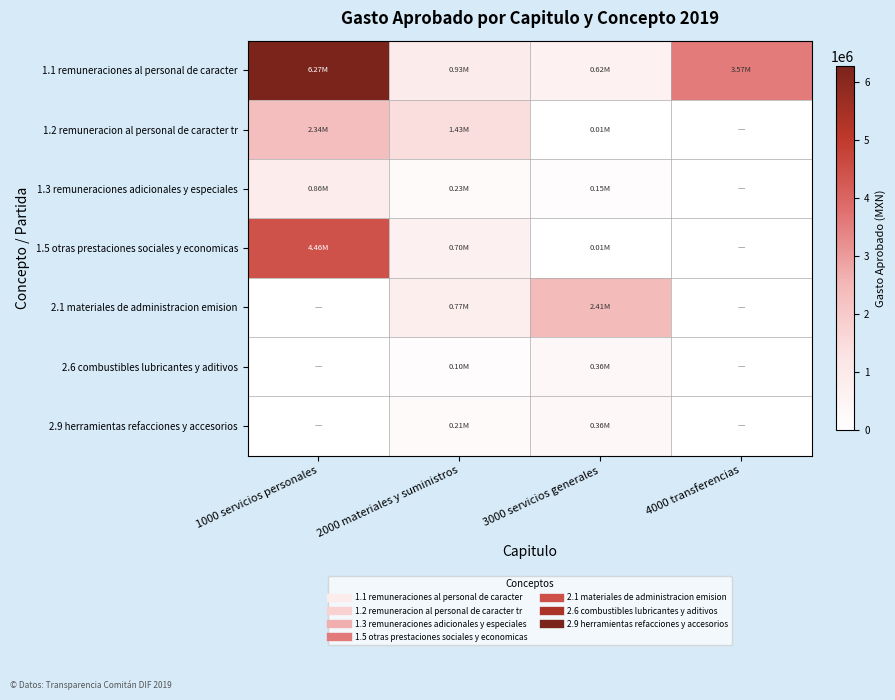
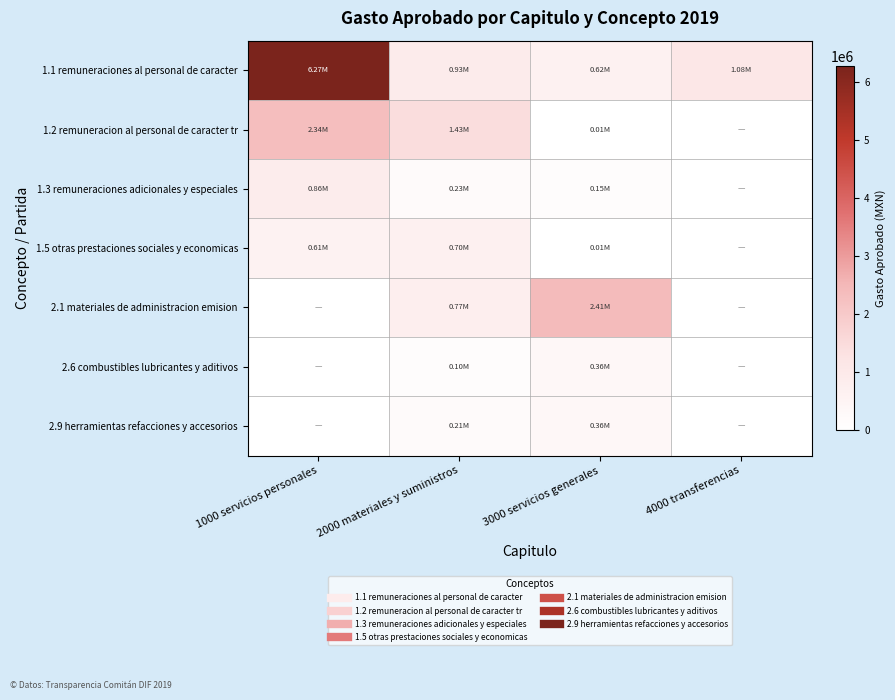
  {
    "1.1 remuneraciones al personal de caracter": {
      "1000 servicios personales": "6.27M",
      "2000 materiales y suministros": "0.93M",
      "3000 servicios generales": "0.62M",
-     "4000 transferencias": "3.57M"
+     "4000 transferencias": "1.08M"
    },
    "1.2 remuneracion al personal de caracter tr": {
      "1000 servicios personales": "2.34M",
      "2000 materiales y suministros": "1.43M",
      "3000 servicios generales": "0.01M"
    },
    "1.3 remuneraciones adicionales y especiales": {
      "1000 servicios personales": "0.86M",
      "2000 materiales y suministros": "0.23M",
      "3000 servicios generales": "0.15M"
    },
    "1.5 otras prestaciones sociales y economicas": {
-     "1000 servicios personales": "4.46M",
+     "1000 servicios personales": "0.61M",
      "2000 materiales y suministros": "0.70M",
      "3000 servicios generales": "0.01M"
    },
    "2.1 materiales de administracion emision": {
      "2000 materiales y suministros": "0.77M",
      "3000 servicios generales": "2.41M"
    },
    "2.6 combustibles lubricantes y aditivos": {
      "2000 materiales y suministros": "0.10M",
      "3000 servicios generales": "0.36M"
    },
    "2.9 herramientas refacciones y accesorios": {
      "2000 materiales y suministros": "0.21M",
      "3000 servicios generales": "0.36M"
    }
  }
